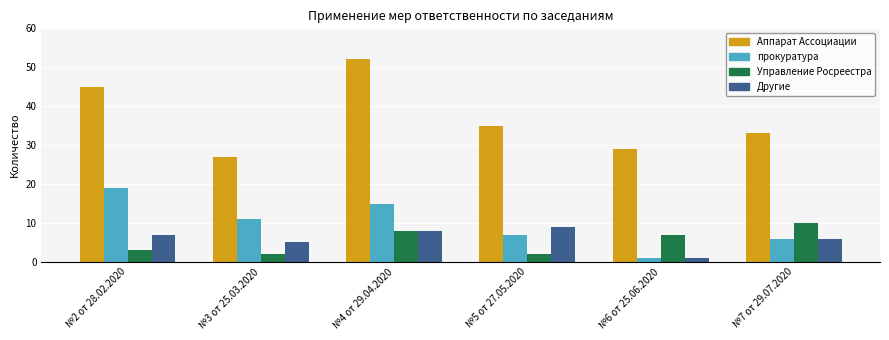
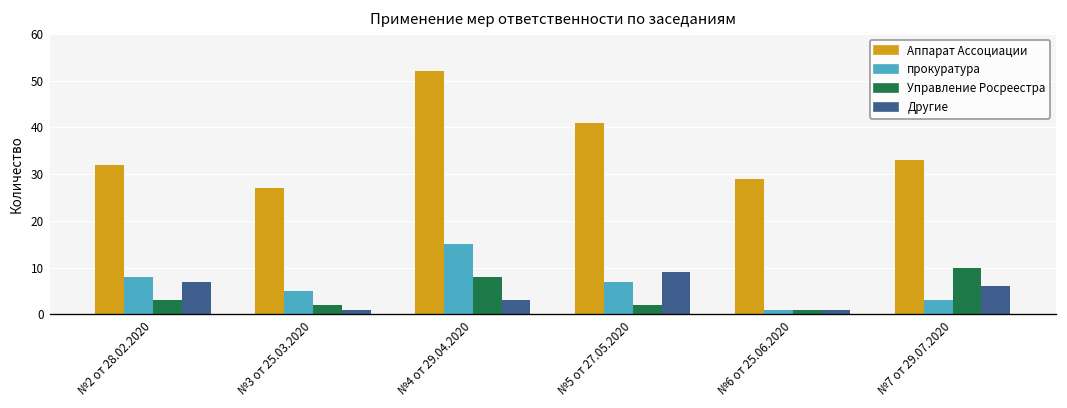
  {
    "Аппарат Ассоциации": {
-     "№2 от 28.02.2020": 45,
+     "№2 от 28.02.2020": 32,
      "№3 от 25.03.2020": 27,
      "№4 от 29.04.2020": 52,
-     "№5 от 27.05.2020": 35,
+     "№5 от 27.05.2020": 41,
      "№6 от 25.06.2020": 29,
      "№7 от 29.07.2020": 33
    },
    "прокуратура": {
-     "№2 от 28.02.2020": 19,
-     "№3 от 25.03.2020": 11,
+     "№2 от 28.02.2020": 8,
+     "№3 от 25.03.2020": 5,
      "№4 от 29.04.2020": 15,
      "№5 от 27.05.2020": 7,
      "№6 от 25.06.2020": 1,
-     "№7 от 29.07.2020": 6
+     "№7 от 29.07.2020": 3
    },
    "Управление Росреестра": {
      "№2 от 28.02.2020": 3,
      "№3 от 25.03.2020": 2,
      "№4 от 29.04.2020": 8,
      "№5 от 27.05.2020": 2,
-     "№6 от 25.06.2020": 7,
+     "№6 от 25.06.2020": 1,
      "№7 от 29.07.2020": 10
    },
    "Другие": {
      "№2 от 28.02.2020": 7,
-     "№3 от 25.03.2020": 5,
-     "№4 от 29.04.2020": 8,
+     "№3 от 25.03.2020": 1,
+     "№4 от 29.04.2020": 3,
      "№5 от 27.05.2020": 9,
      "№6 от 25.06.2020": 1,
      "№7 от 29.07.2020": 6
    }
  }
